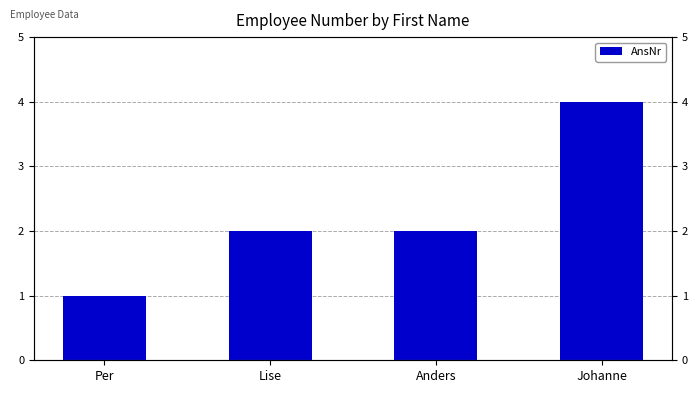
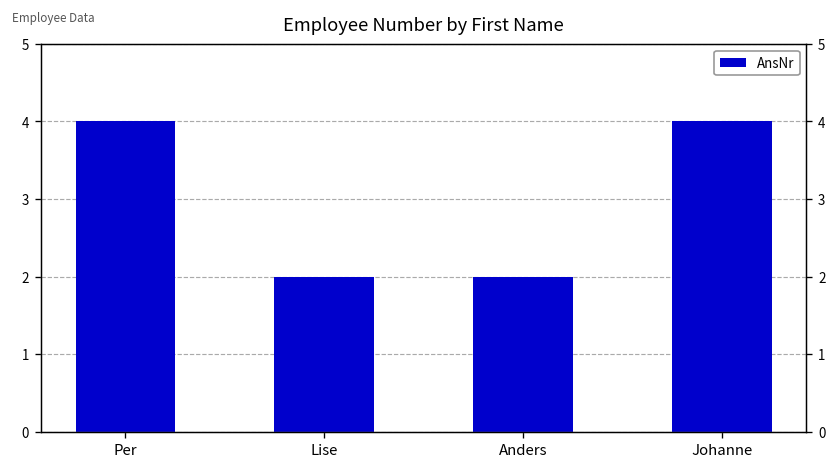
  {
-   "Per": 1,
+   "Per": 4,
    "Lise": 2,
    "Anders": 2,
    "Johanne": 4
  }
